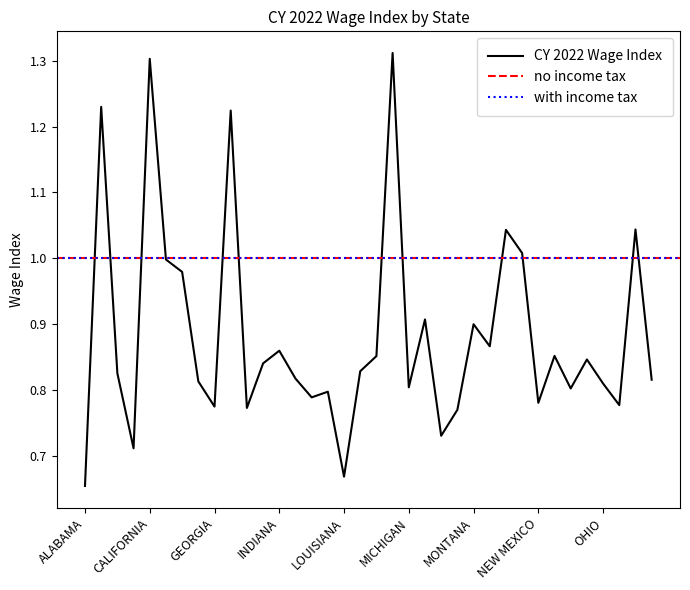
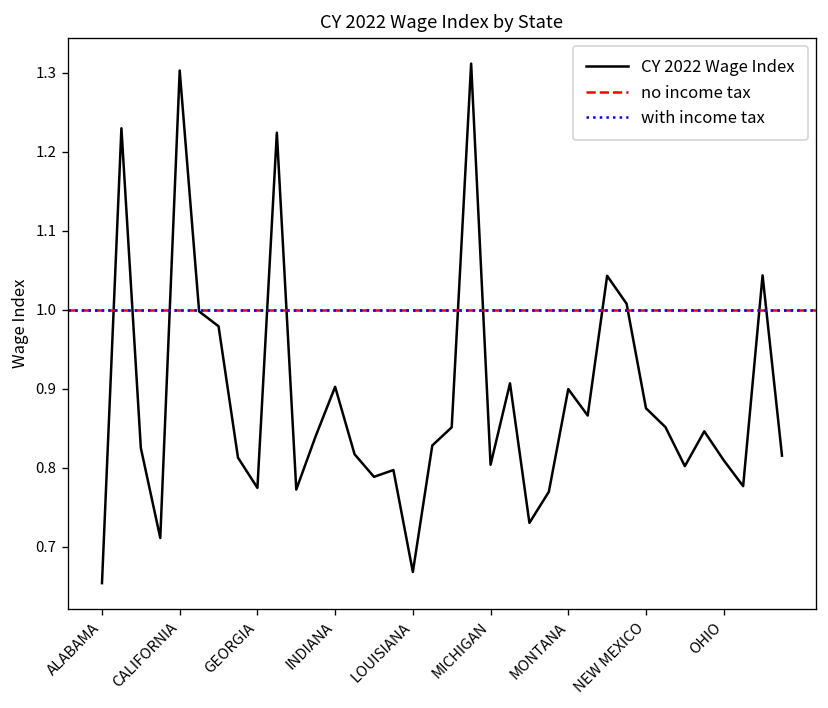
  {
    "ALABAMA": 0.65,
    "CALIFORNIA": 1.30,
    "GEORGIA": 0.77,
-   "INDIANA": 0.86,
+   "INDIANA": 0.90,
    "LOUISIANA": 0.67,
    "MICHIGAN": 0.80,
    "MONTANA": 0.90,
-   "NEW MEXICO": 0.78,
+   "NEW MEXICO": 0.88,
    "OHIO": 0.81
  }
